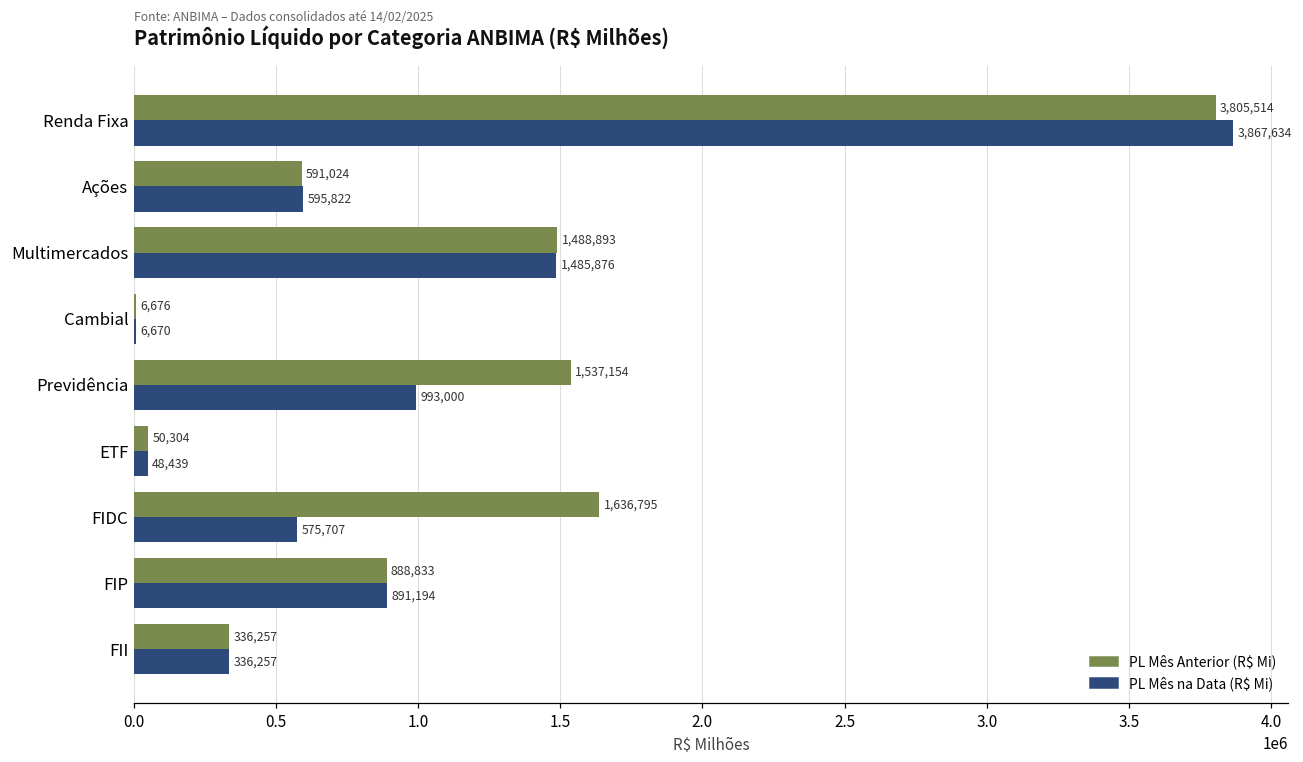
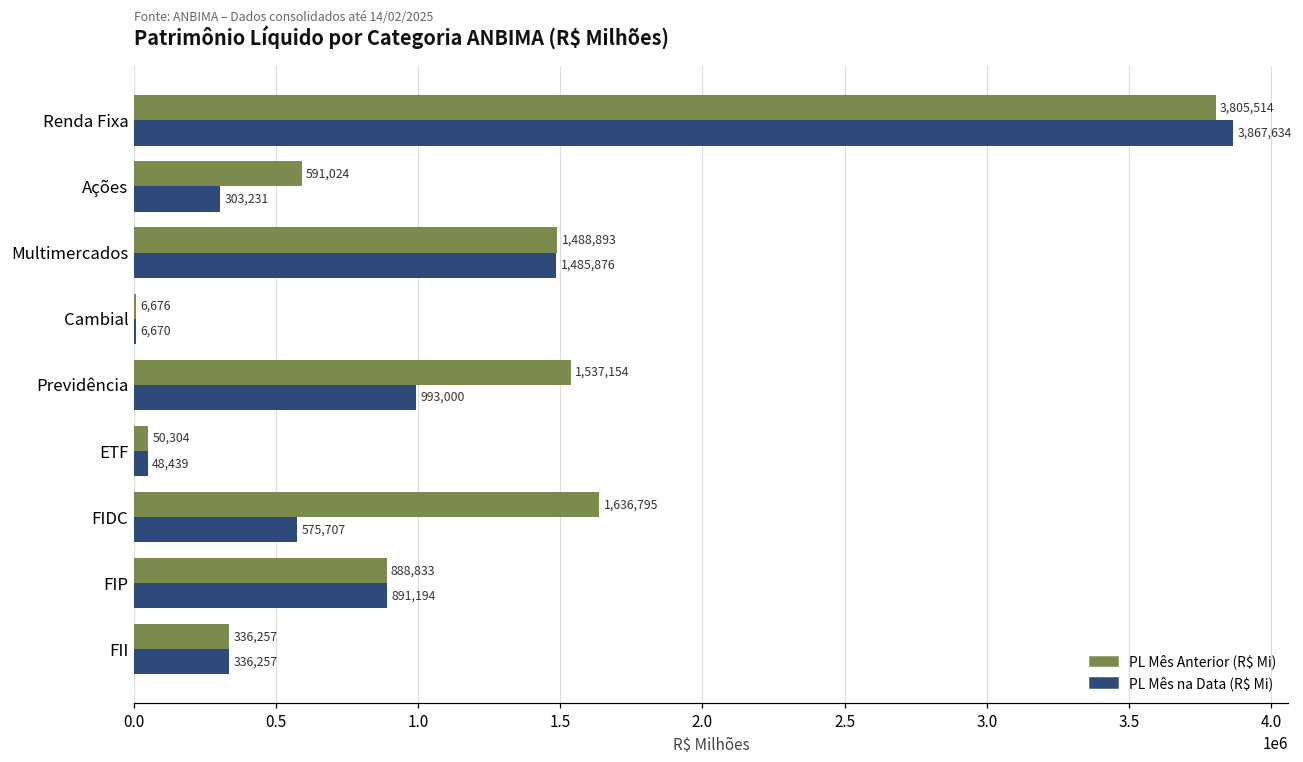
  {
    "PL Mês Anterior (R$ Mi)": {
      "Renda Fixa": "3,805,514",
      "Ações": "591,024",
      "Multimercados": "1,488,893",
      "Cambial": "6,676",
      "Previdência": "1,537,154",
      "ETF": "50,304",
      "FIDC": "1,636,795",
      "FIP": "888,833",
      "FII": "336,257"
    },
    "PL Mês na Data (R$ Mi)": {
      "Renda Fixa": "3,867,634",
-     "Ações": "595,822",
+     "Ações": "303,231",
      "Multimercados": "1,485,876",
      "Cambial": "6,670",
      "Previdência": "993,000",
      "ETF": "48,439",
      "FIDC": "575,707",
      "FIP": "891,194",
      "FII": "336,257"
    }
  }
